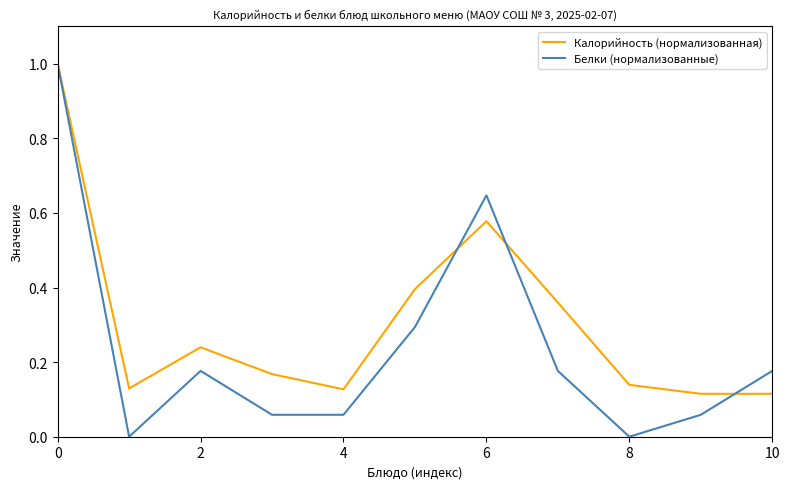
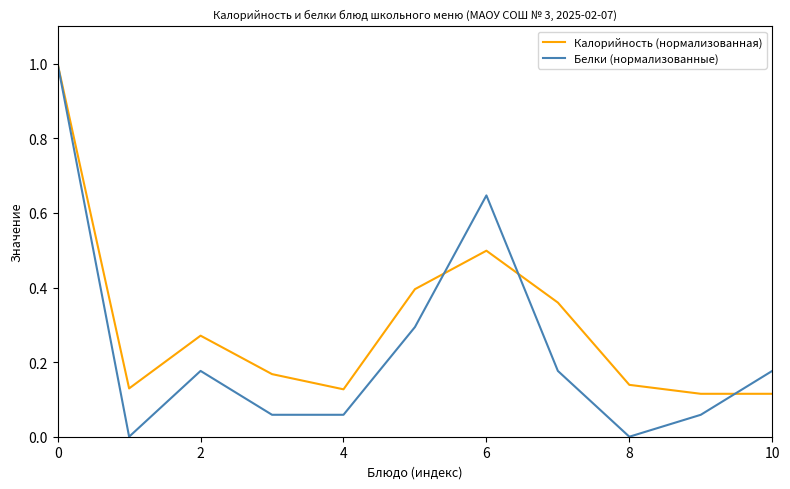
  {
    "Калорийность (нормализованная)": {
-     "2": 0.24,
+     "2": 0.27,
      "4": 0.13,
-     "6": 0.58,
+     "6": 0.50,
      "8": 0.14,
      "10": 0.12
    },
    "Белки (нормализованные)": {
      "2": 0.18,
      "4": 0.06,
      "6": 0.65,
      "8": 0.00,
      "10": 0.18
    }
  }
